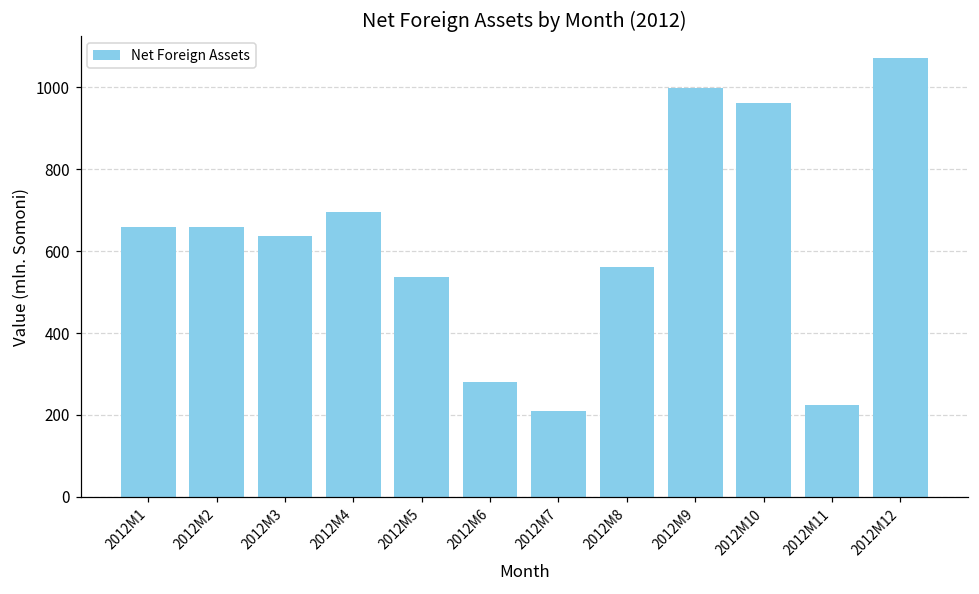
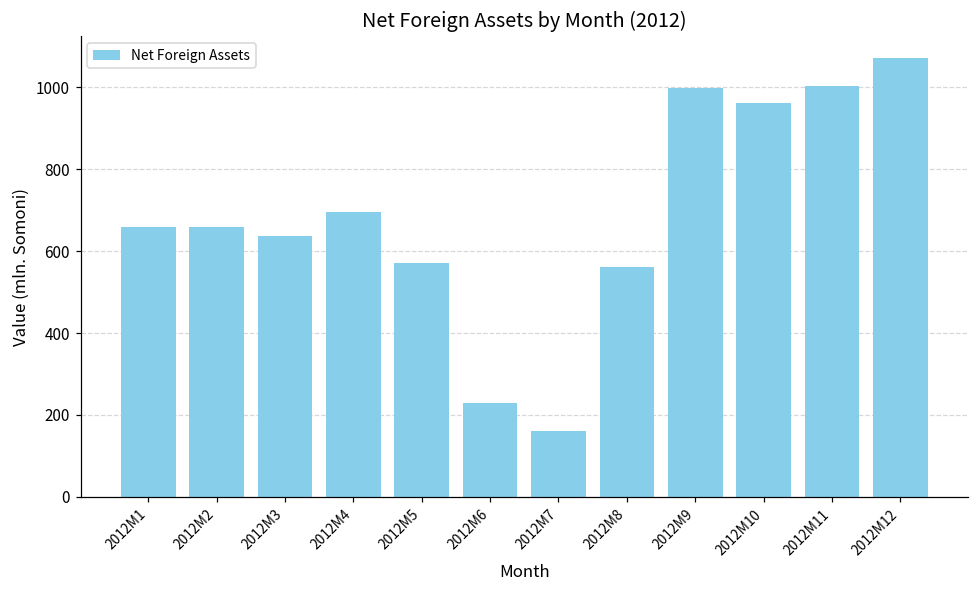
  {
    "2012M1": 660,
    "2012M2": 660,
    "2012M3": 640,
    "2012M4": 700,
-   "2012M5": 540,
-   "2012M6": 280,
-   "2012M7": 210,
+   "2012M5": 570,
+   "2012M6": 230,
+   "2012M7": 160,
    "2012M8": 560,
    "2012M9": 1000,
    "2012M10": 960,
-   "2012M11": 220,
+   "2012M11": 1000,
    "2012M12": 1070
  }
